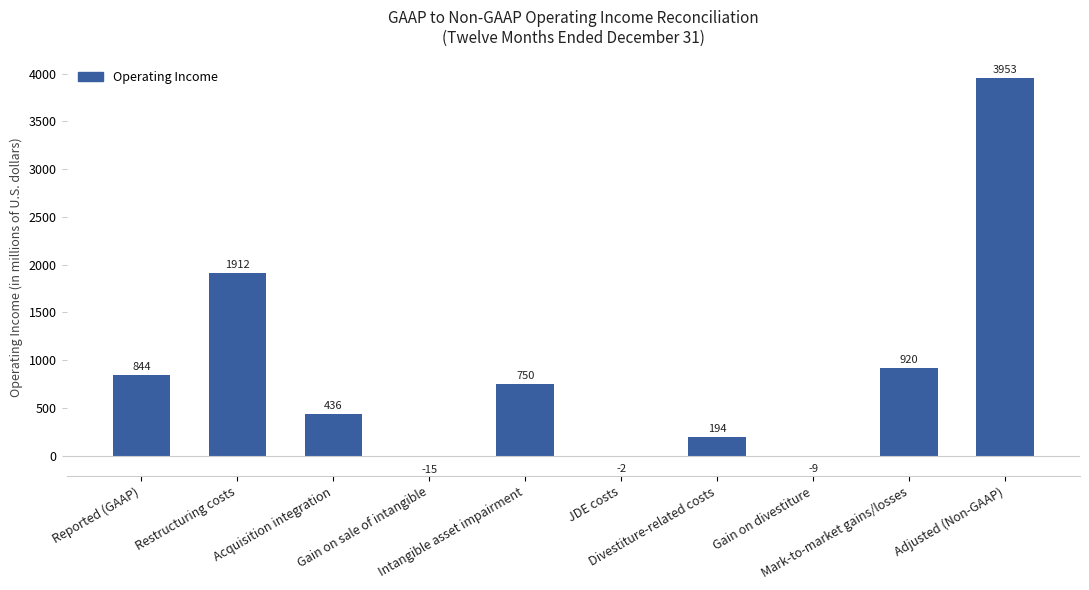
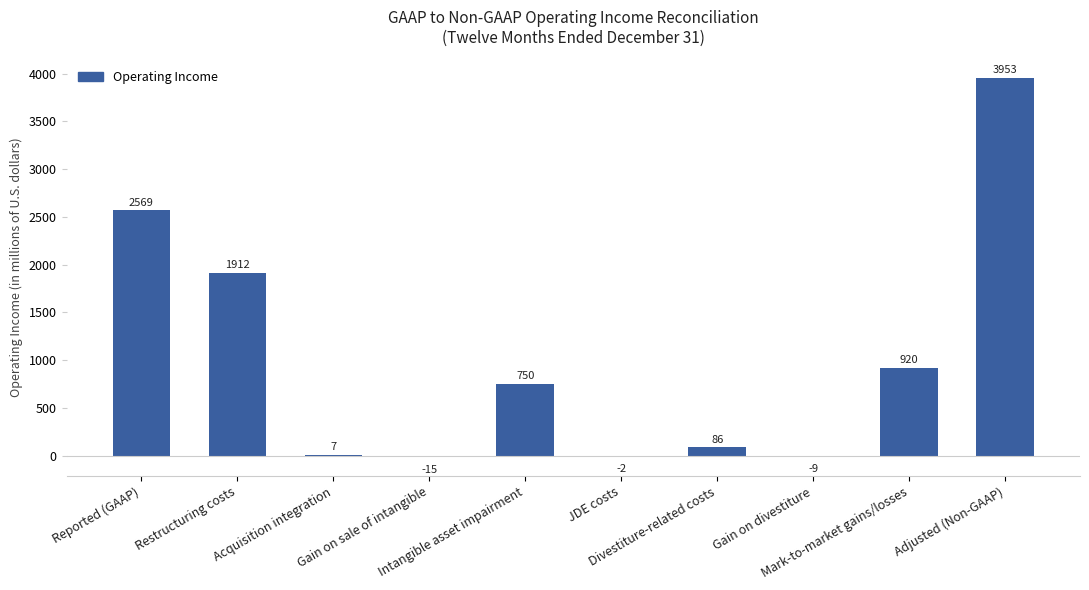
  {
-   "Reported (GAAP)": 844,
+   "Reported (GAAP)": 2569,
    "Restructuring costs": 1912,
-   "Acquisition integration": 436,
+   "Acquisition integration": 7,
    "Gain on sale of intangible": -15,
    "Intangible asset impairment": 750,
    "JDE costs": -2,
-   "Divestiture-related costs": 194,
+   "Divestiture-related costs": 86,
    "Gain on divestiture": -9,
    "Mark-to-market gains/losses": 920,
    "Adjusted (Non-GAAP)": 3953
  }
